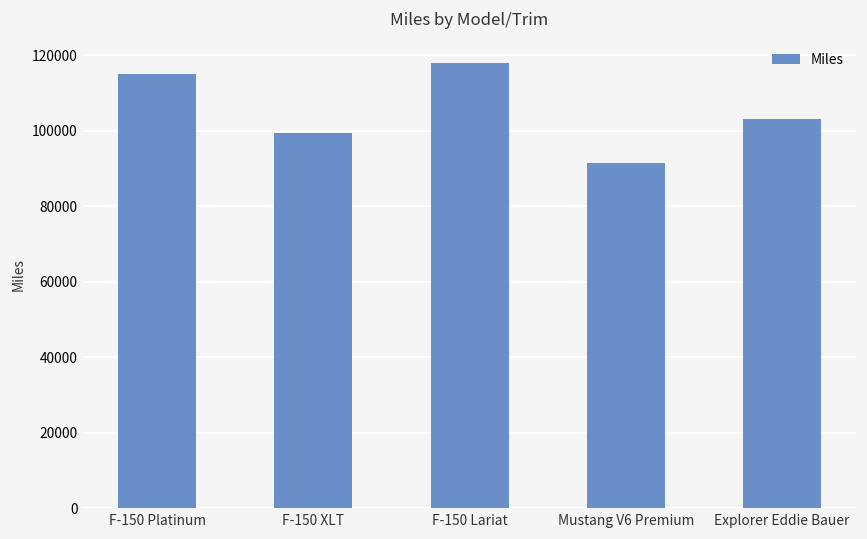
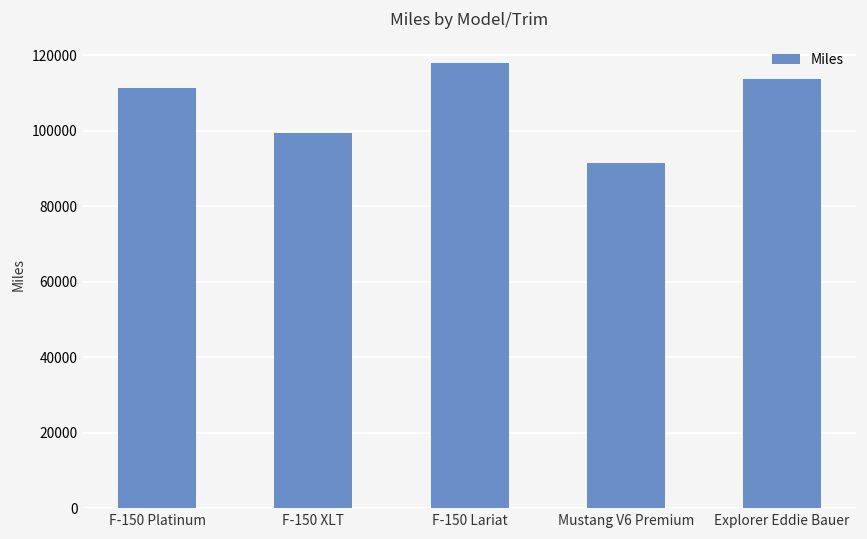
  {
-   "F-150 Platinum": 115000,
+   "F-150 Platinum": 111000,
    "F-150 XLT": 99000,
    "F-150 Lariat": 118000,
    "Mustang V6 Premium": 91000,
-   "Explorer Eddie Bauer": 103000
+   "Explorer Eddie Bauer": 114000
  }
